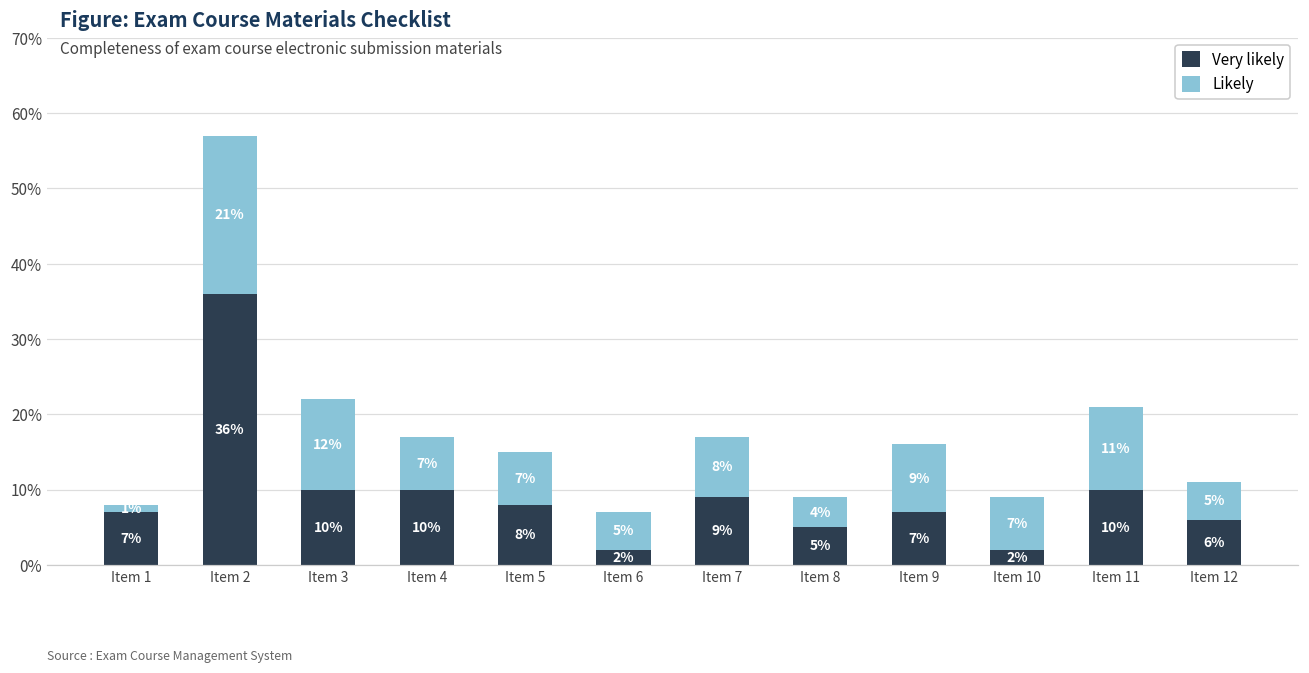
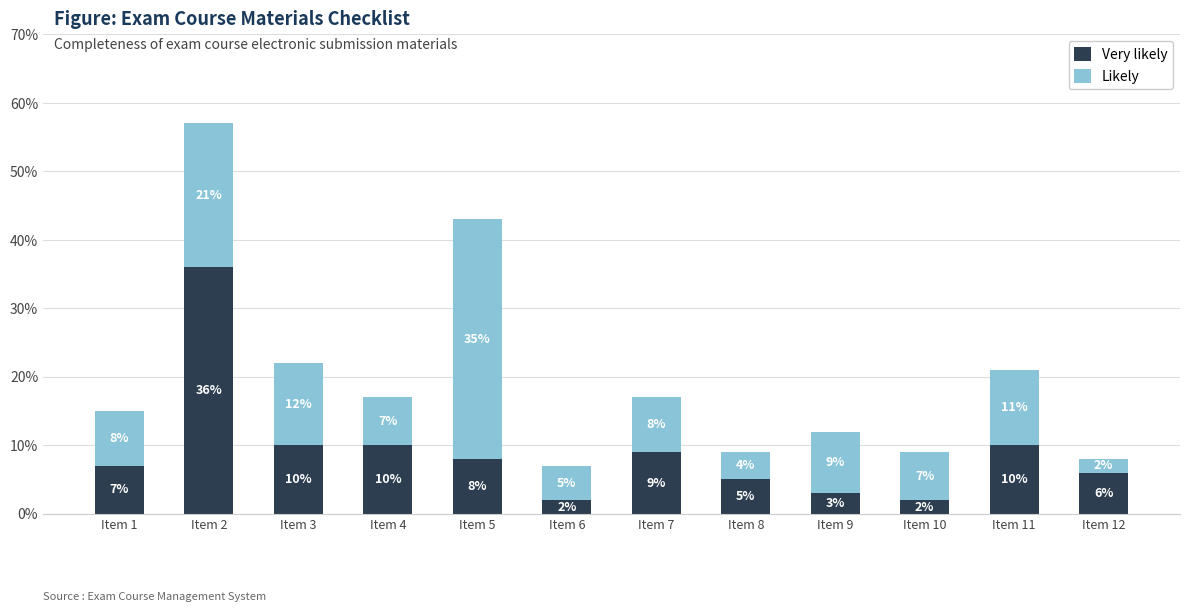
  {
    "Very likely": {
      "Item 1": "7%",
      "Item 2": "36%",
      "Item 3": "10%",
      "Item 4": "10%",
      "Item 5": "8%",
      "Item 6": "2%",
      "Item 7": "9%",
      "Item 8": "5%",
-     "Item 9": "7%",
+     "Item 9": "3%",
      "Item 10": "2%",
      "Item 11": "10%",
      "Item 12": "6%"
    },
    "Likely": {
-     "Item 1": "1%",
+     "Item 1": "8%",
      "Item 2": "21%",
      "Item 3": "12%",
      "Item 4": "7%",
-     "Item 5": "7%",
+     "Item 5": "35%",
      "Item 6": "5%",
      "Item 7": "8%",
      "Item 8": "4%",
      "Item 9": "9%",
      "Item 10": "7%",
      "Item 11": "11%",
-     "Item 12": "5%"
+     "Item 12": "2%"
    }
  }
